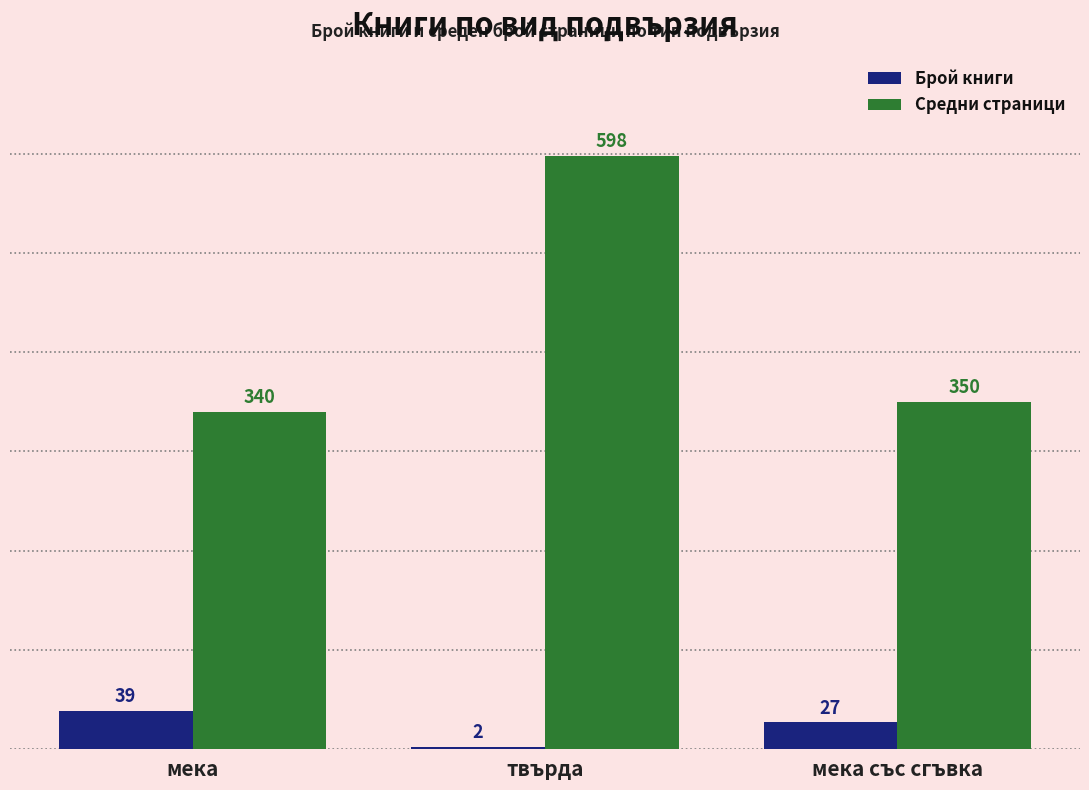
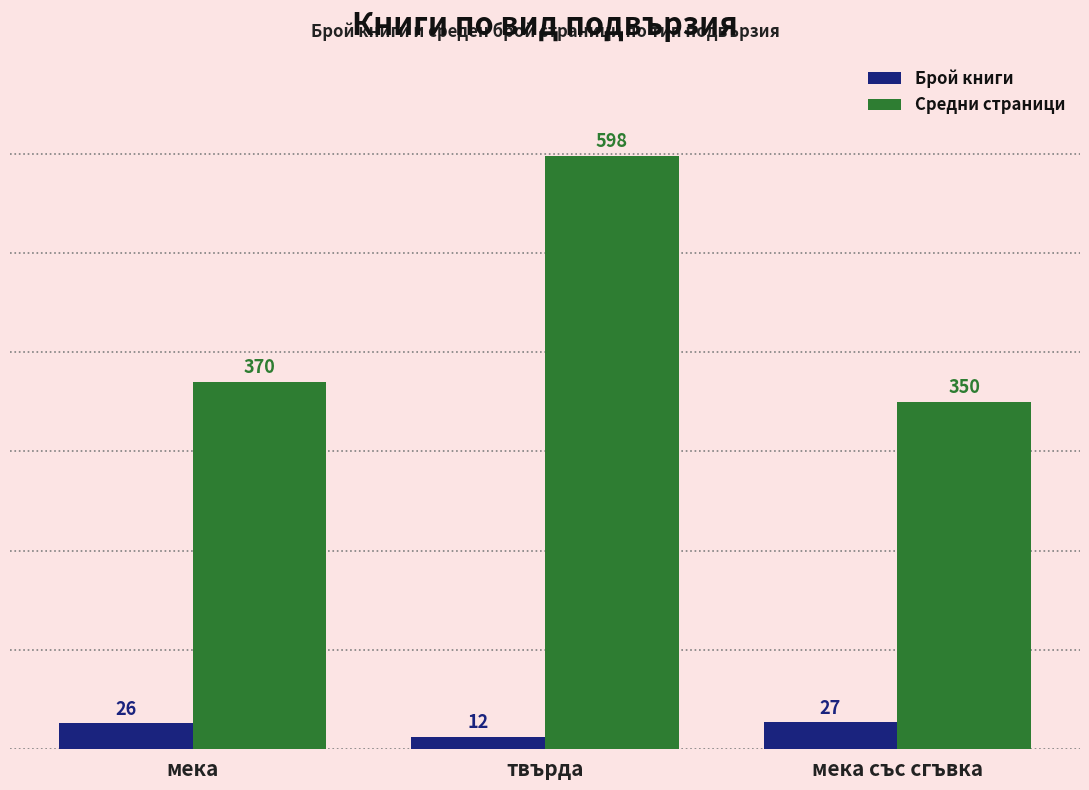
  {
    "Брой книги": {
-     "мека": 39,
-     "твърда": 2,
+     "мека": 26,
+     "твърда": 12,
      "мека със сгъвка": 27
    },
    "Средни страници": {
-     "мека": 340,
+     "мека": 370,
      "твърда": 598,
      "мека със сгъвка": 350
    }
  }
